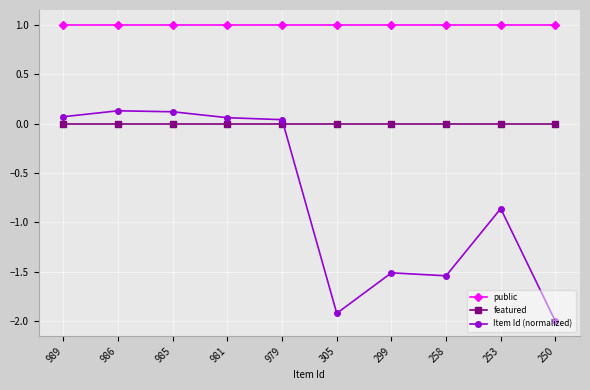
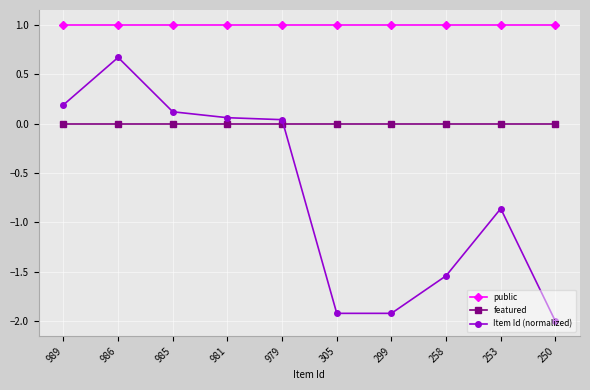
  {
    "public": {
      "989": 1.0,
      "986": 1.0,
      "985": 1.0,
      "981": 1.0,
      "979": 1.0,
      "305": 1.0,
      "299": 1.0,
      "258": 1.0,
      "253": 1.0,
      "250": 1.0
    },
    "featured": {
      "989": 0.0,
      "986": 0.0,
      "985": 0.0,
      "981": 0.0,
      "979": 0.0,
      "305": 0.0,
      "299": 0.0,
      "258": 0.0,
      "253": 0.0,
      "250": 0.0
    },
    "Item Id (normalized)": {
-     "989": 0.1,
-     "986": 0.1,
+     "989": 0.2,
+     "986": 0.7,
      "985": 0.1,
      "981": 0.1,
      "979": 0.0,
      "305": -1.9,
-     "299": -1.5,
+     "299": -1.9,
      "258": -1.5,
      "253": -0.9
    }
  }
